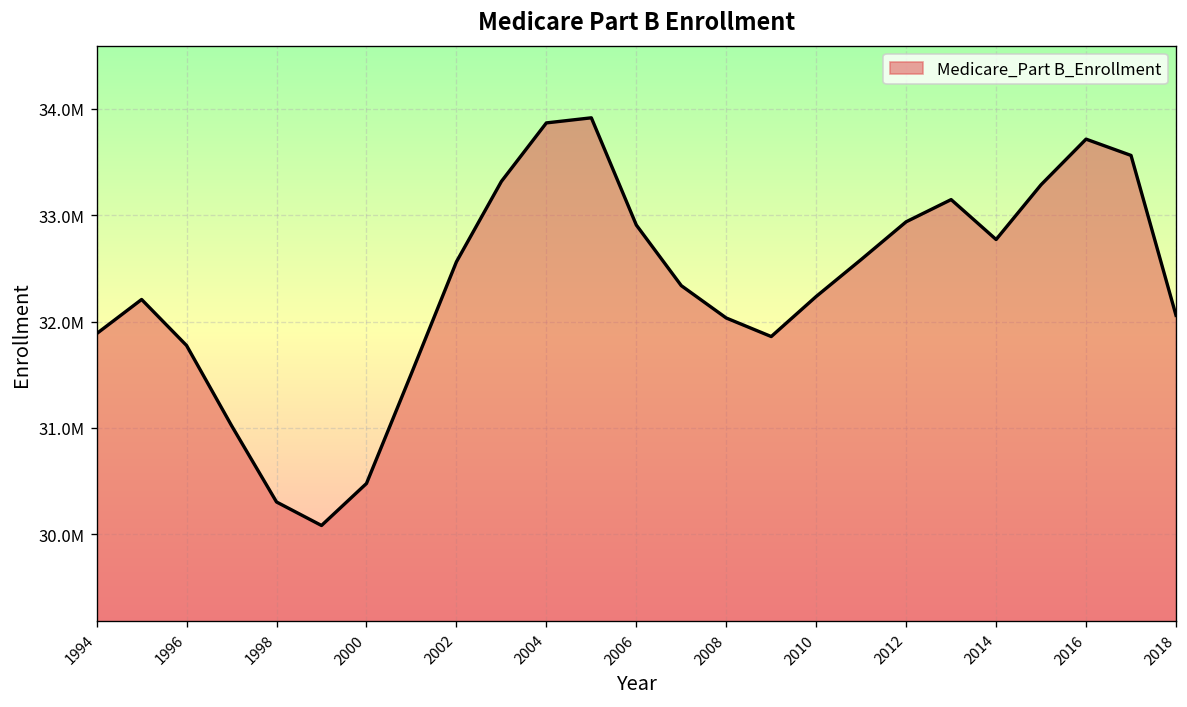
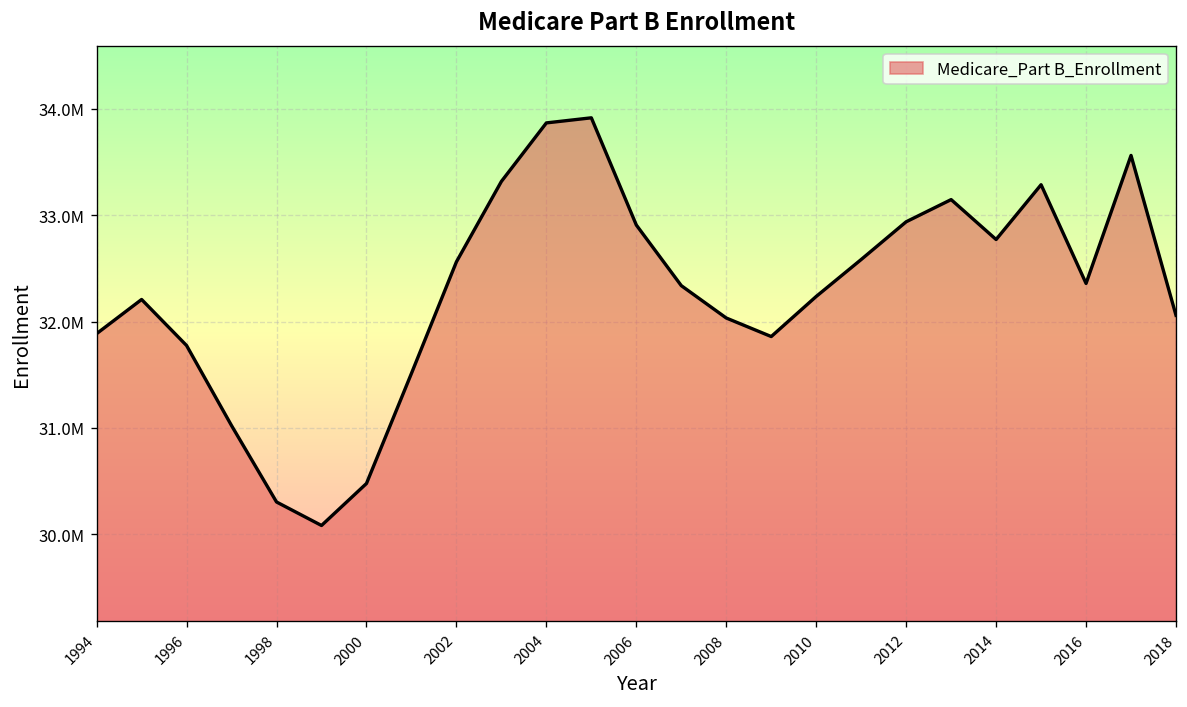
  {
    "1994": 31900000,
    "1996": 31800000,
    "1998": 30300000,
    "2000": 30500000,
    "2002": 32600000,
    "2004": 33900000,
    "2006": 32900000,
    "2008": 32000000,
    "2010": 32200000,
    "2012": 32900000,
    "2014": 32800000,
-   "2016": 33700000,
+   "2016": 32400000,
    "2018": 32100000
  }
